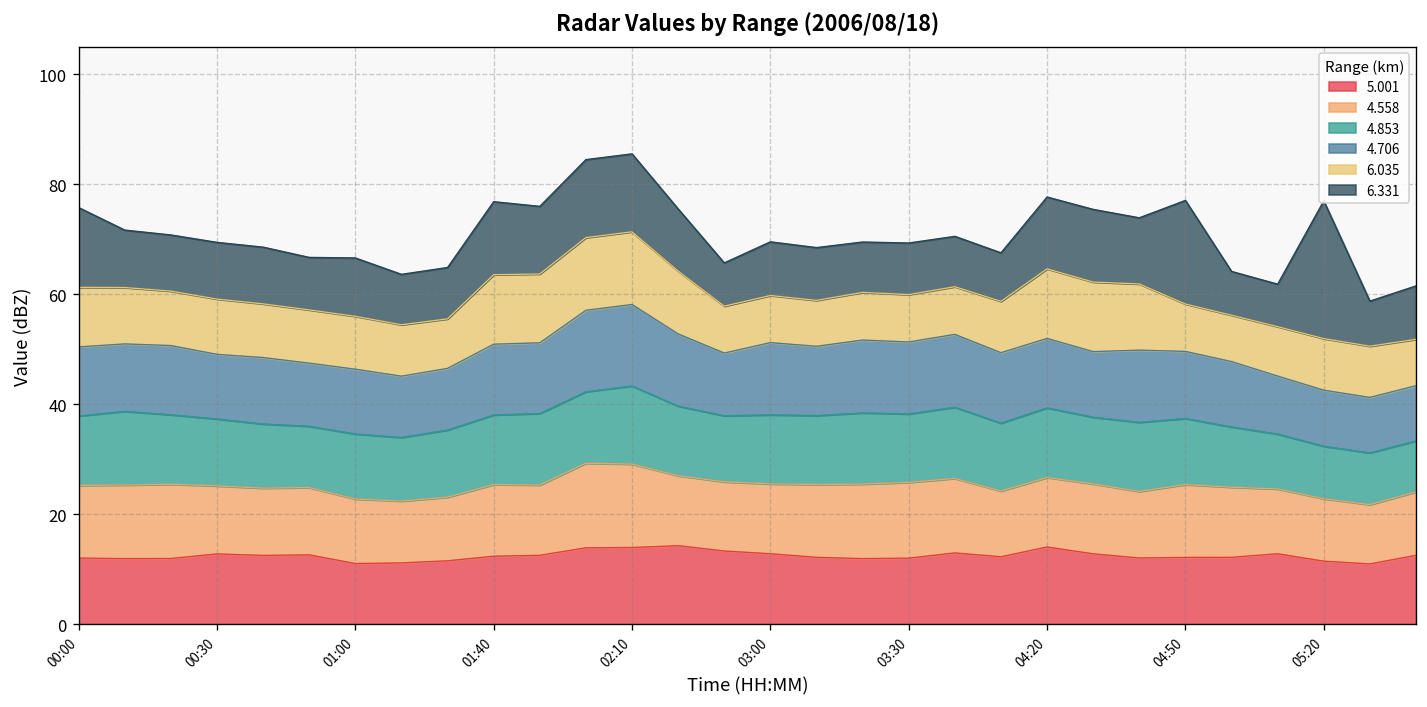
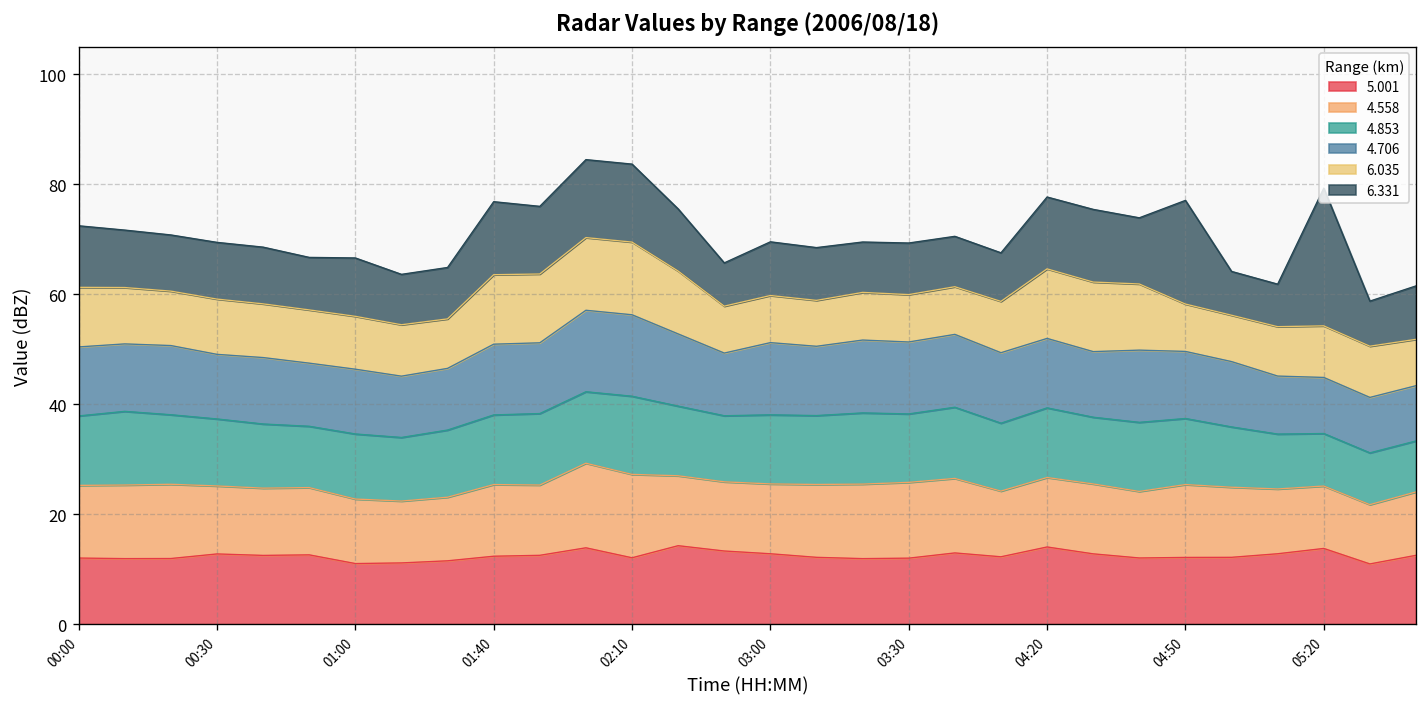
  {
    "5.001": {
      "00:00": 12,
      "00:30": 13,
      "01:00": 11,
      "01:40": 12,
-     "02:10": 14,
+     "02:10": 12,
      "03:00": 13,
      "03:30": 12,
      "04:20": 14,
      "04:50": 12,
-     "05:20": 11
+     "05:20": 14
    },
    "6.331": {
-     "00:00": 15,
+     "00:00": 11,
      "00:30": 10,
      "01:00": 11,
      "01:40": 13,
      "02:10": 14,
      "03:00": 10,
      "03:30": 9,
      "04:20": 13,
      "04:50": 19
    }
  }
